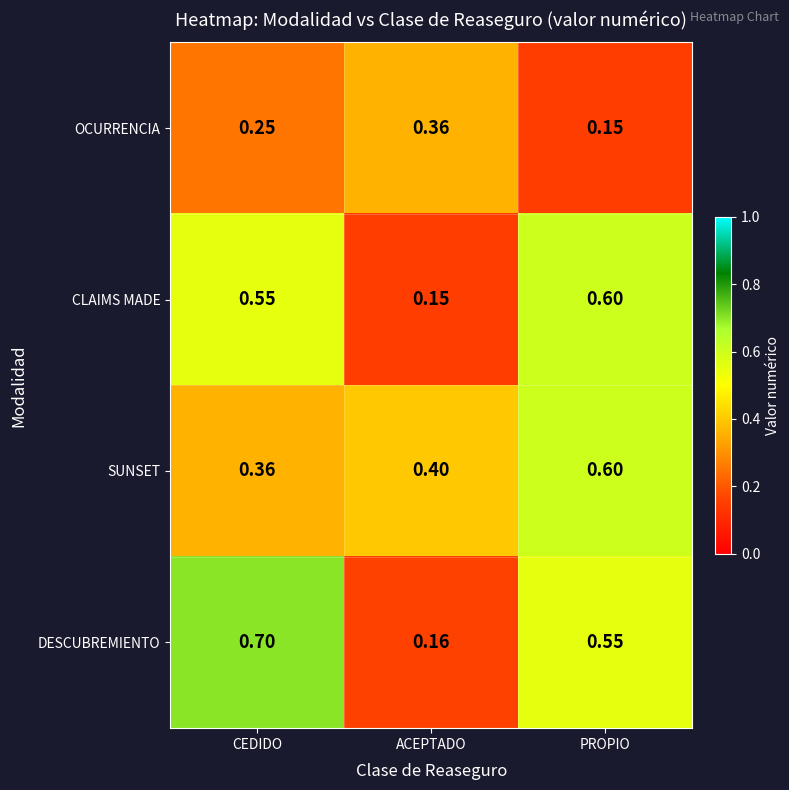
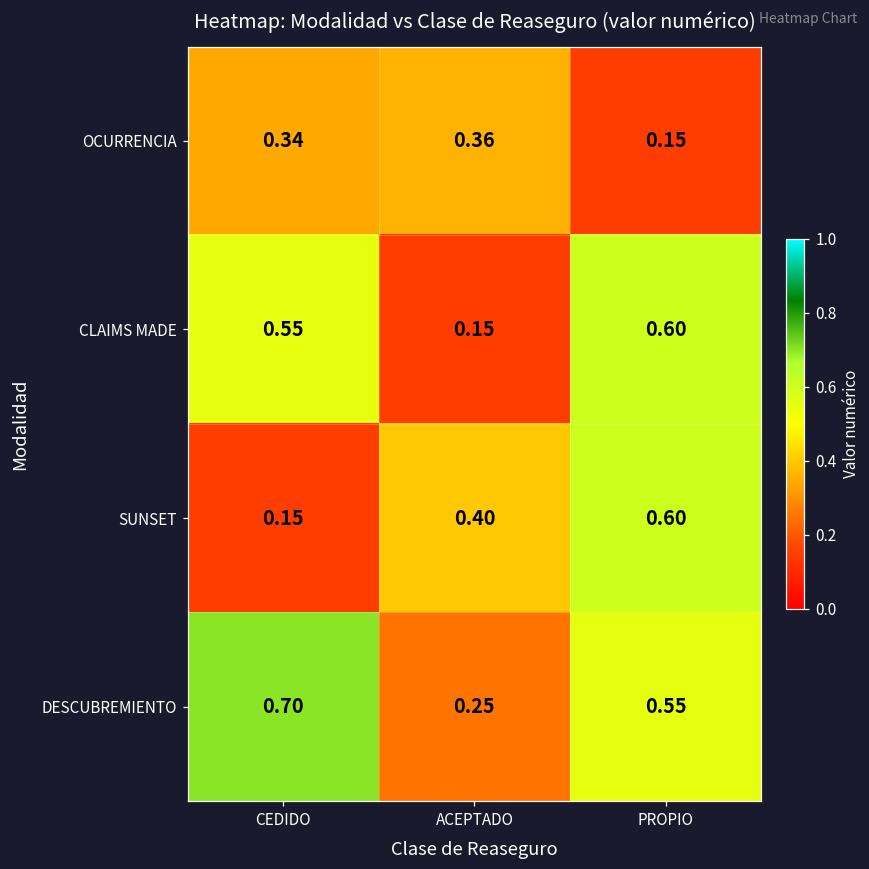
  {
    "OCURRENCIA": {
-     "CEDIDO": 0.25,
+     "CEDIDO": 0.34,
      "ACEPTADO": 0.36,
      "PROPIO": 0.15
    },
    "CLAIMS MADE": {
      "CEDIDO": 0.55,
      "ACEPTADO": 0.15,
      "PROPIO": 0.60
    },
    "SUNSET": {
-     "CEDIDO": 0.36,
+     "CEDIDO": 0.15,
      "ACEPTADO": 0.40,
      "PROPIO": 0.60
    },
    "DESCUBREMIENTO": {
      "CEDIDO": 0.70,
-     "ACEPTADO": 0.16,
+     "ACEPTADO": 0.25,
      "PROPIO": 0.55
    }
  }
